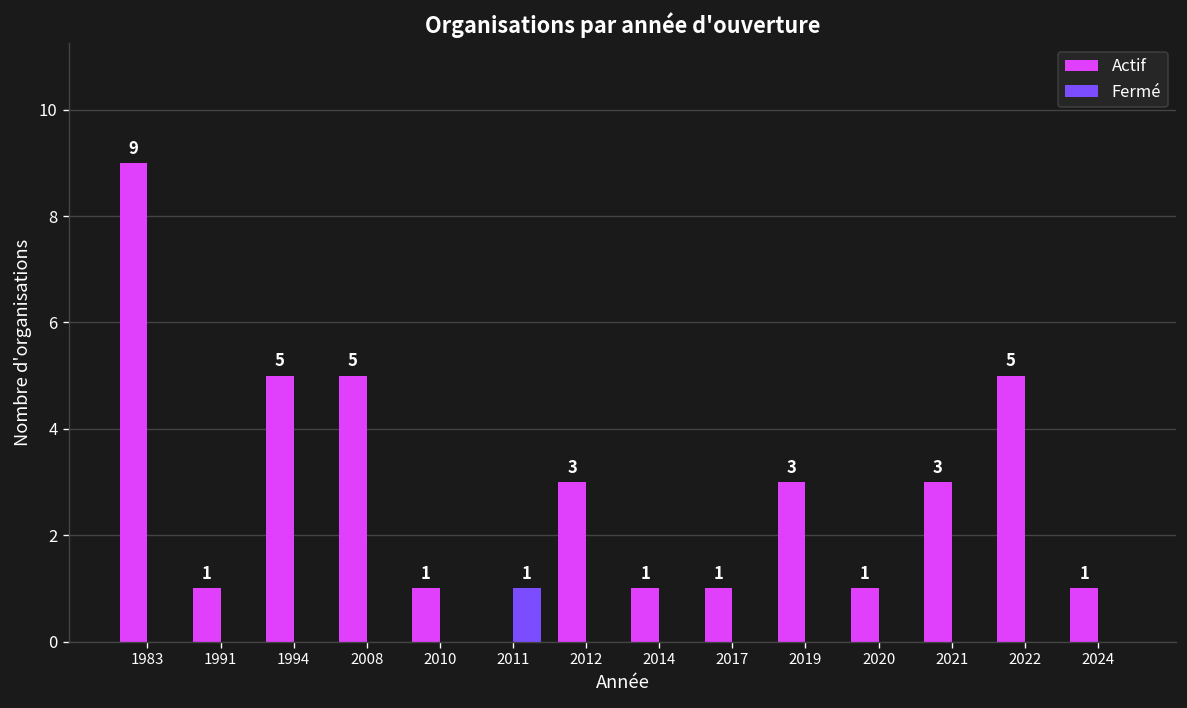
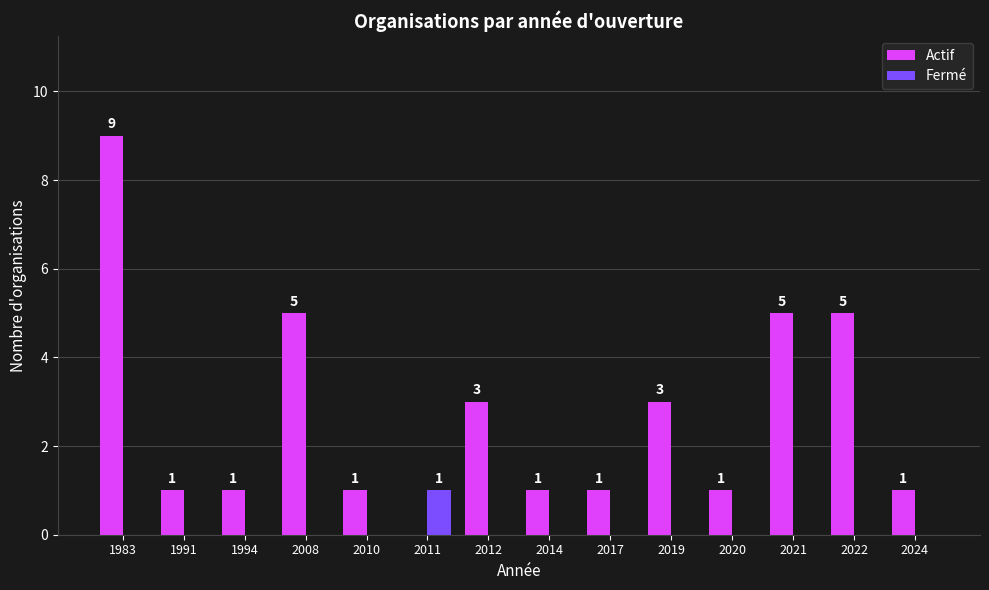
  {
    "Actif": {
      "1983": 9,
      "1991": 1,
-     "1994": 5,
+     "1994": 1,
      "2008": 5,
      "2010": 1,
      "2012": 3,
      "2014": 1,
      "2017": 1,
      "2019": 3,
      "2020": 1,
-     "2021": 3,
+     "2021": 5,
      "2022": 5,
      "2024": 1
    },
    "Fermé": {
      "2011": 1
    }
  }
